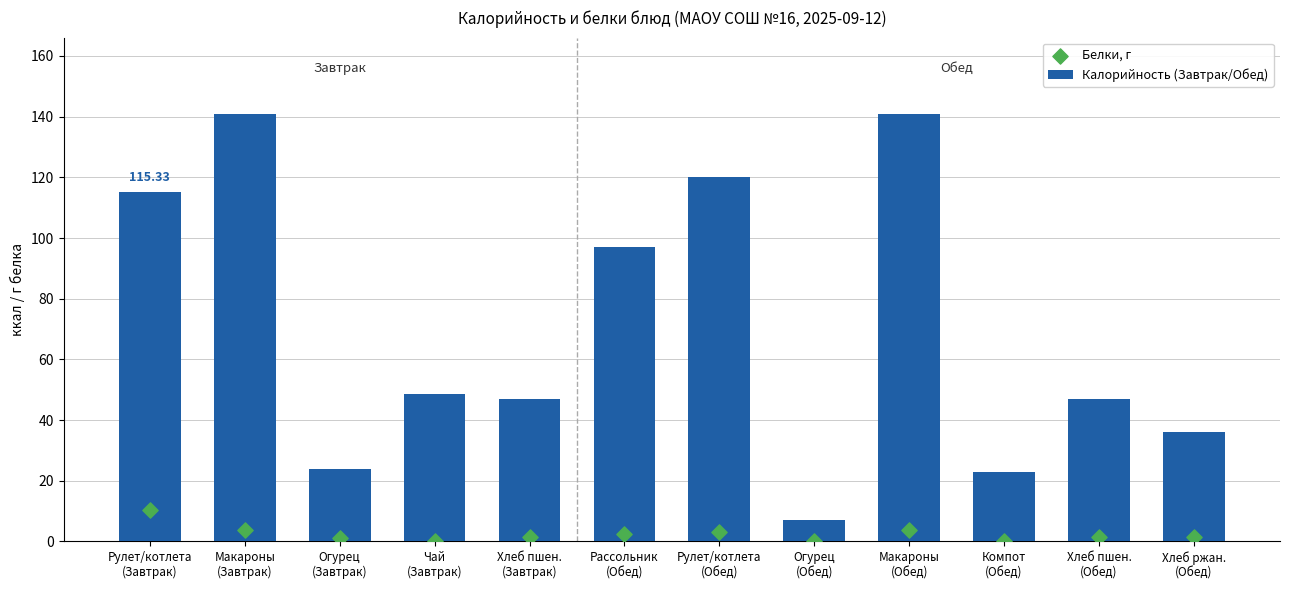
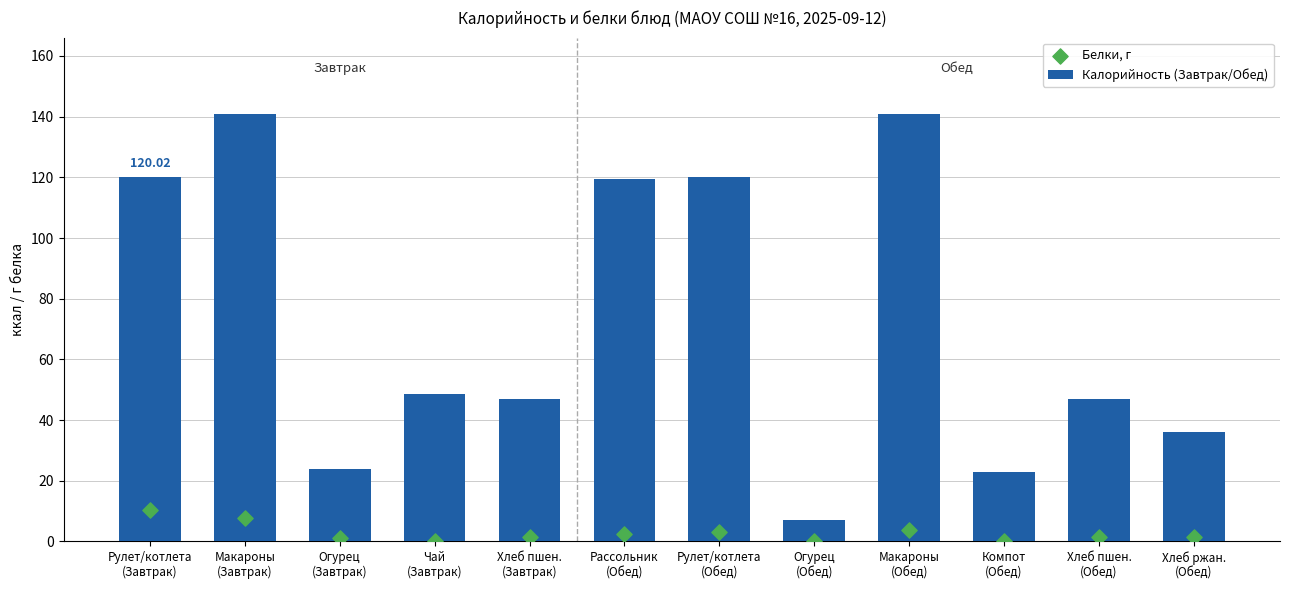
  {
    "Калорийность (Завтрак/Обед)": {
-     "Рулет/котлета (Завтрак)": 115.33,
-     "Рассольник (Обед)": 97
+     "Рулет/котлета (Завтрак)": 120.02,
+     "Рассольник (Обед)": 119
    },
    "Белки, г": {
-     "Макароны (Завтрак)": 4
+     "Макароны (Завтрак)": 8
    }
  }
